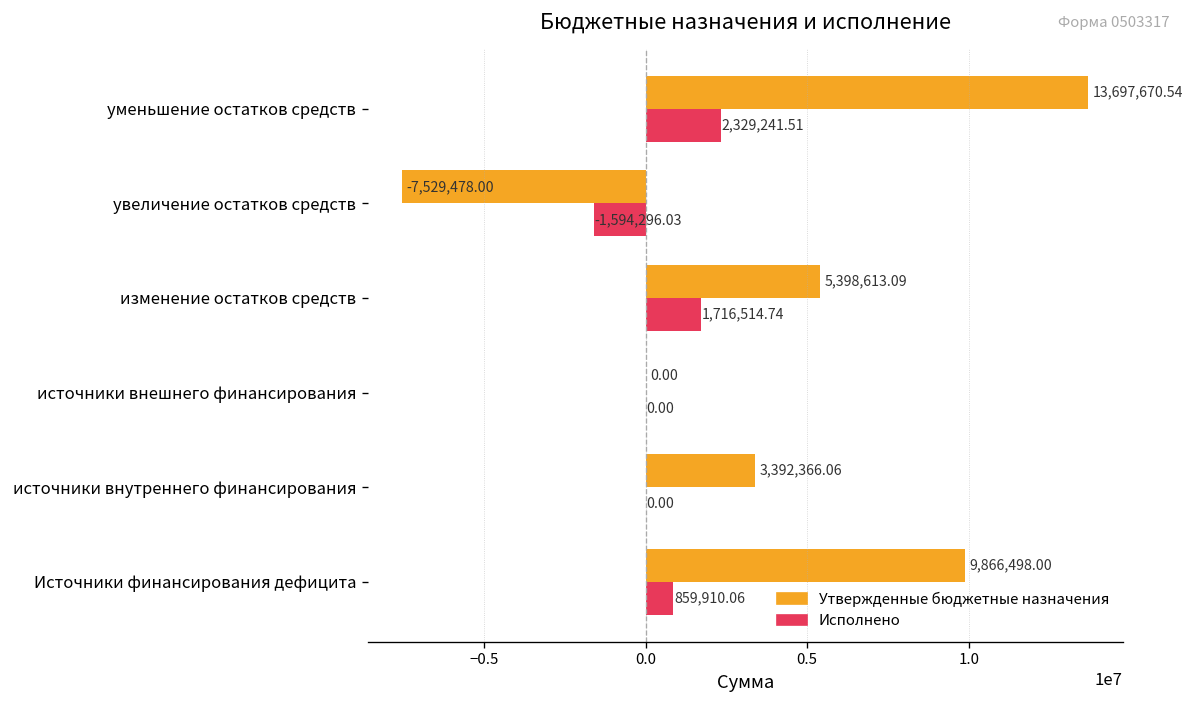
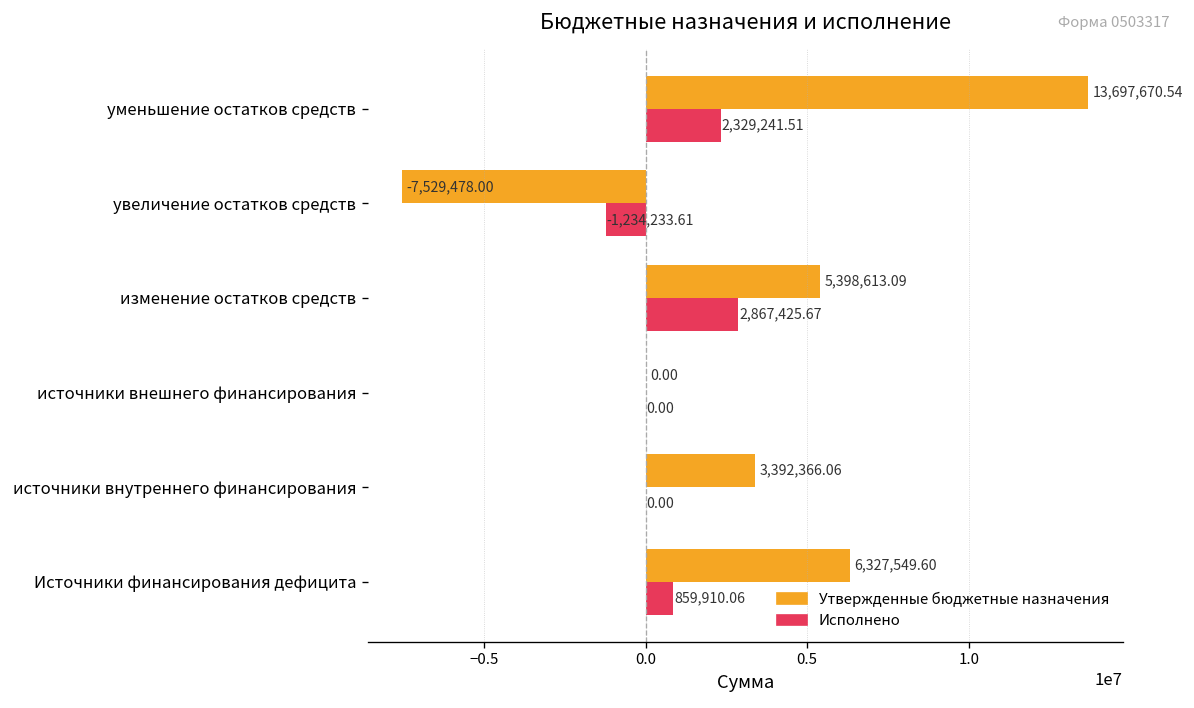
  {
    "Утвержденные бюджетные назначения": {
      "уменьшение остатков средств": "13,697,670.54",
      "увеличение остатков средств": "-7,529,478.00",
      "изменение остатков средств": "5,398,613.09",
      "источники внешнего финансирования": "0.00",
      "источники внутреннего финансирования": "3,392,366.06",
-     "Источники финансирования дефицита": "9,866,498.00"
+     "Источники финансирования дефицита": "6,327,549.60"
    },
    "Исполнено": {
      "уменьшение остатков средств": "2,329,241.51",
-     "увеличение остатков средств": "-1,594,296.03",
-     "изменение остатков средств": "1,716,514.74",
+     "увеличение остатков средств": "-1,234,233.61",
+     "изменение остатков средств": "2,867,425.67",
      "источники внешнего финансирования": "0.00",
      "источники внутреннего финансирования": "0.00",
      "Источники финансирования дефицита": "859,910.06"
    }
  }
